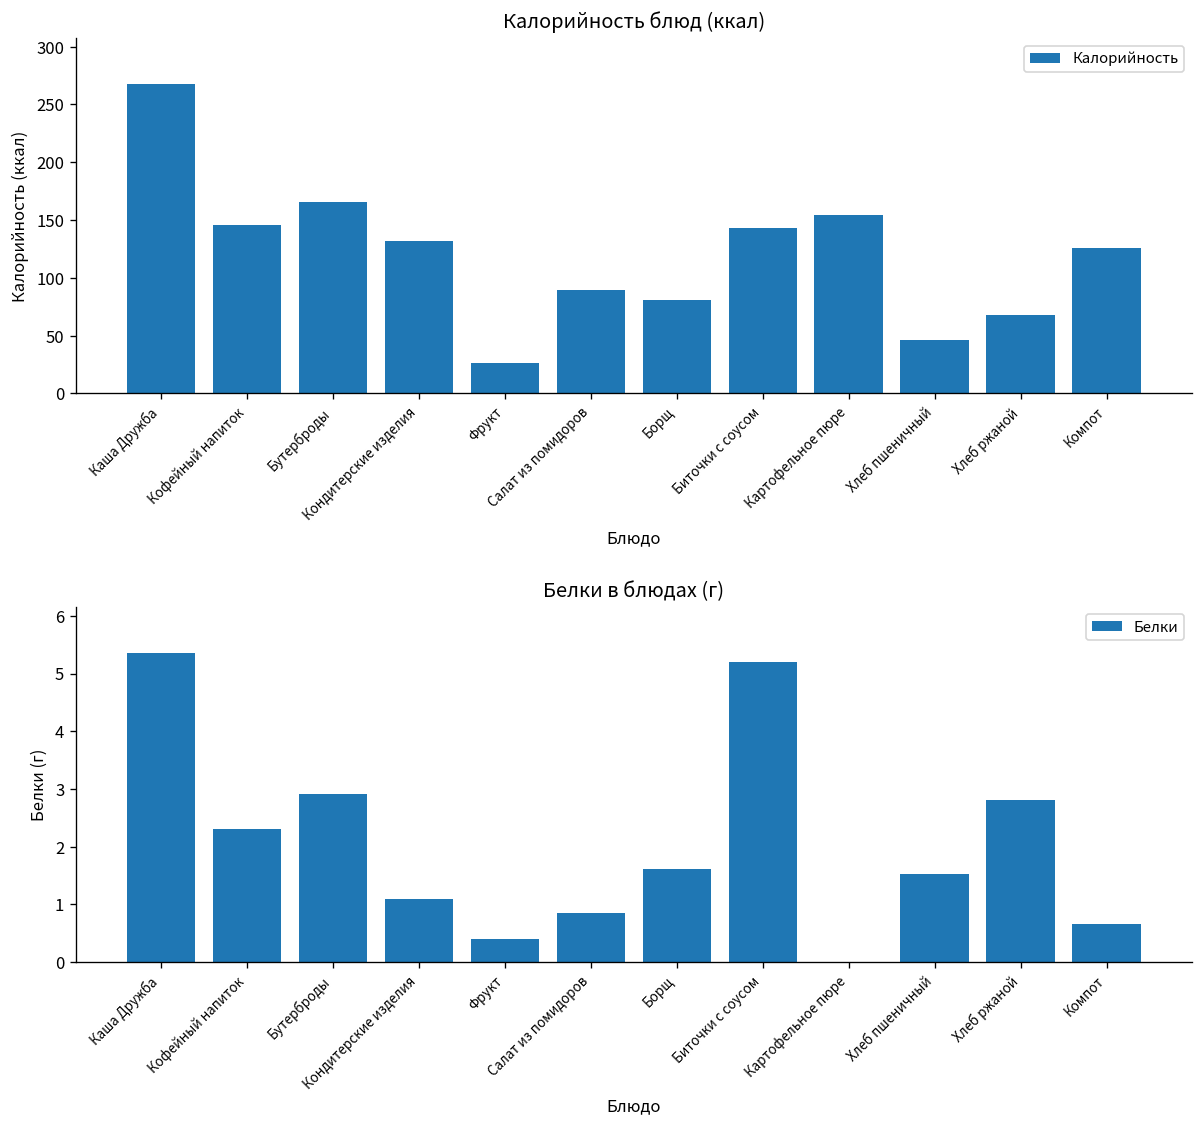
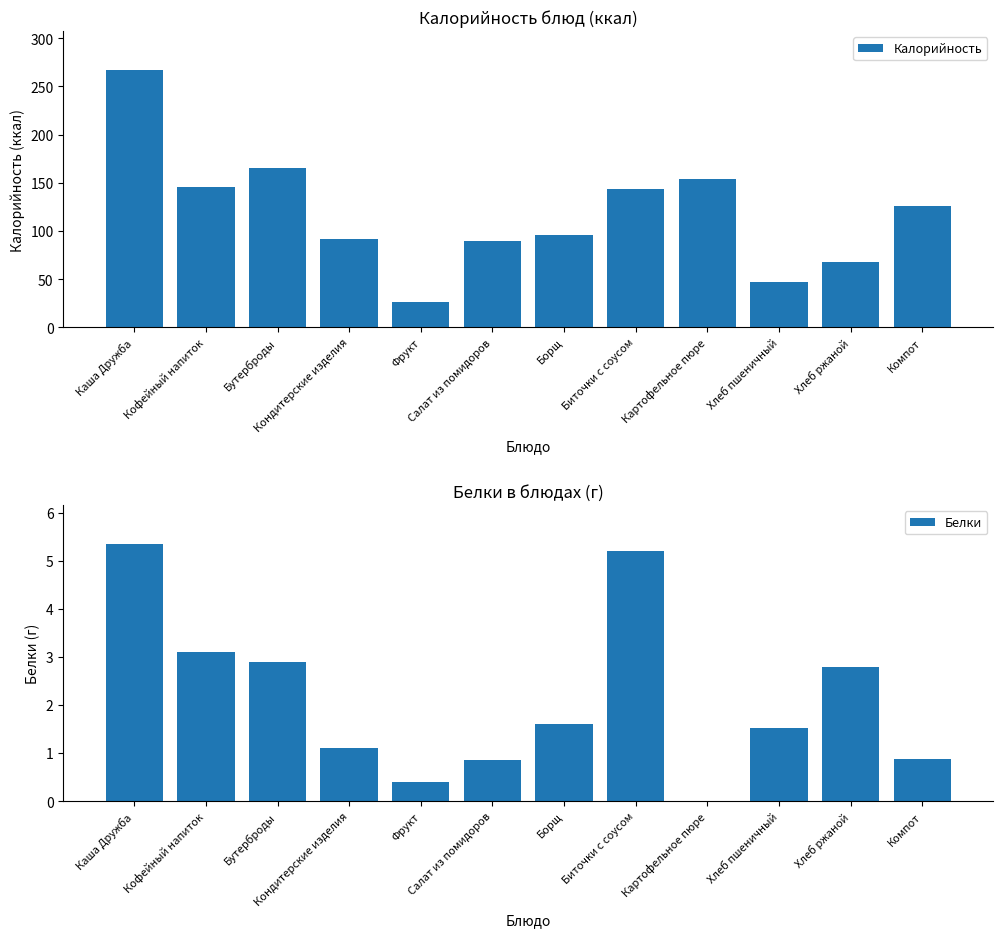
  {
    "Калорийность блюд (ккал)": {
      "Каша Дружба": 270,
      "Кофейный напиток": 150,
      "Бутерброды": 170,
-     "Кондитерские изделия": 130,
+     "Кондитерские изделия": 90,
      "Фрукт": 30,
      "Салат из помидоров": 90,
-     "Борщ": 80,
+     "Борщ": 100,
      "Биточки с соусом": 140,
      "Картофельное пюре": 150,
      "Хлеб пшеничный": 50,
      "Хлеб ржаной": 70,
      "Компот": 130
    },
    "Белки в блюдах (г)": {
      "Каша Дружба": 5.4,
-     "Кофейный напиток": 2.3,
+     "Кофейный напиток": 3.1,
      "Бутерброды": 2.9,
      "Кондитерские изделия": 1.1,
      "Фрукт": 0.4,
      "Салат из помидоров": 0.9,
      "Борщ": 1.6,
      "Биточки с соусом": 5.2,
      "Картофельное пюре": 0.0,
      "Хлеб пшеничный": 1.5,
      "Хлеб ржаной": 2.8,
-     "Компот": 0.7
+     "Компот": 0.9
    }
  }
